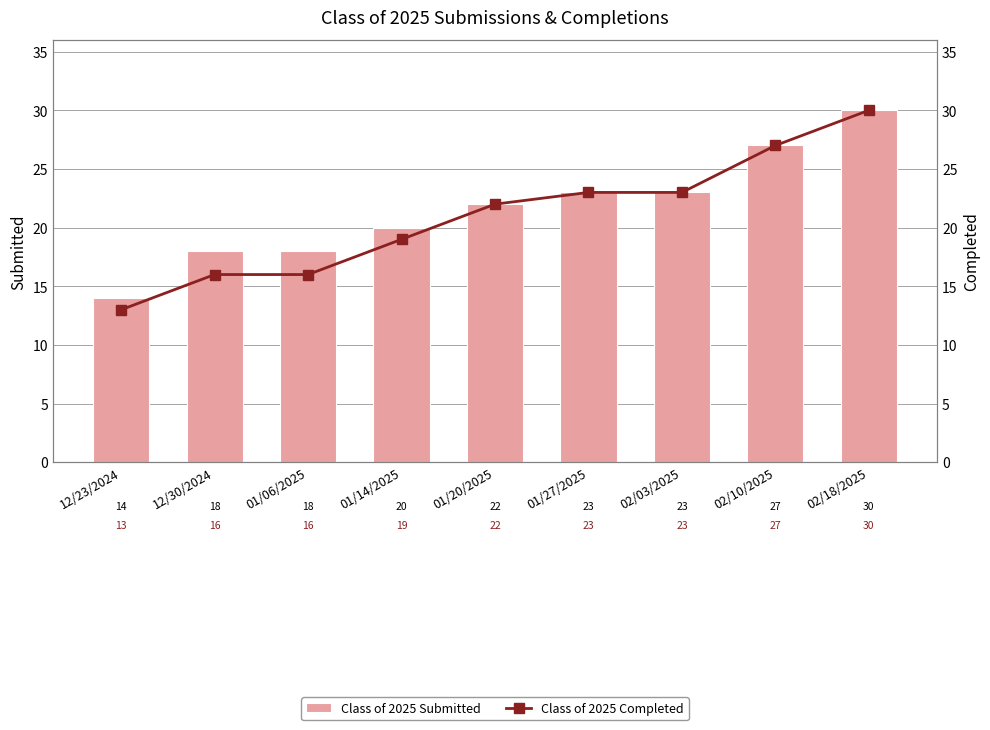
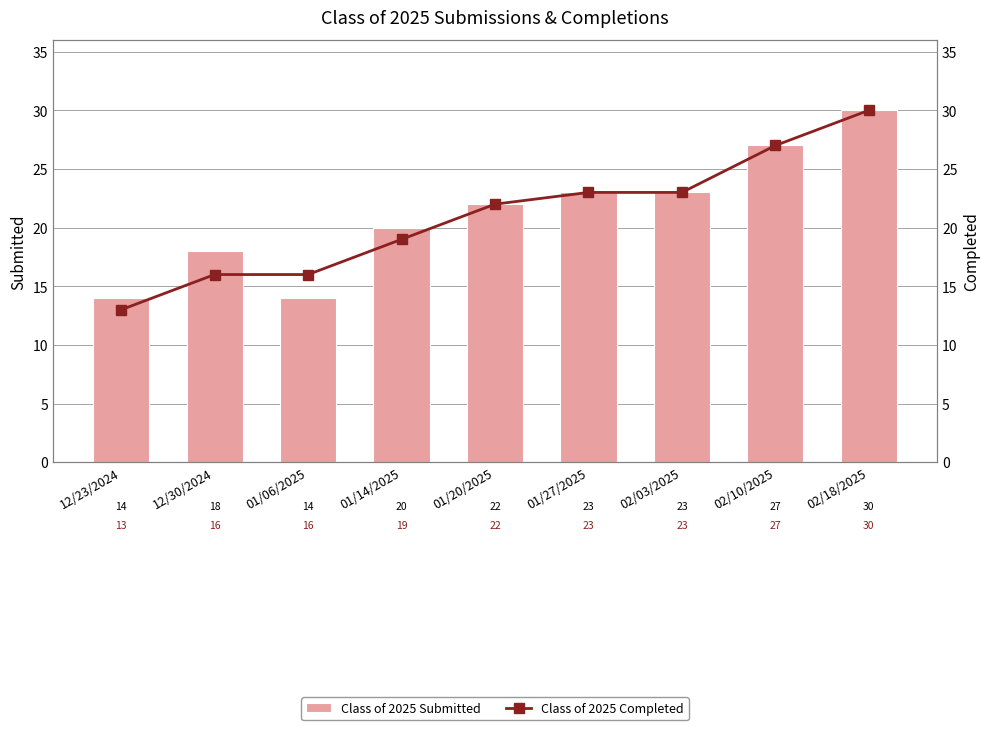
  {
    "Class of 2025 Submitted": {
-     "01/06/2025": 18
+     "01/06/2025": 14
    },
    "Class of 2025 Completed": {
      "12/23/2024": 13.0,
      "12/30/2024": 16.0,
      "01/06/2025": 16.0,
      "01/14/2025": 19.0,
      "01/20/2025": 22.0,
      "01/27/2025": 23.0,
      "02/03/2025": 23.0,
      "02/10/2025": 27.0,
      "02/18/2025": 30.0
    }
  }
